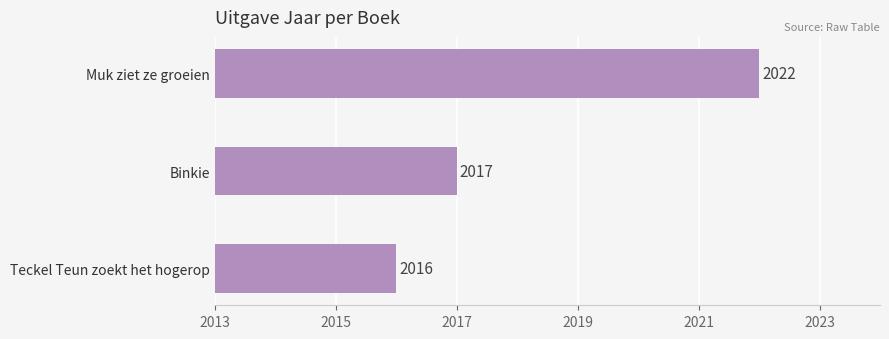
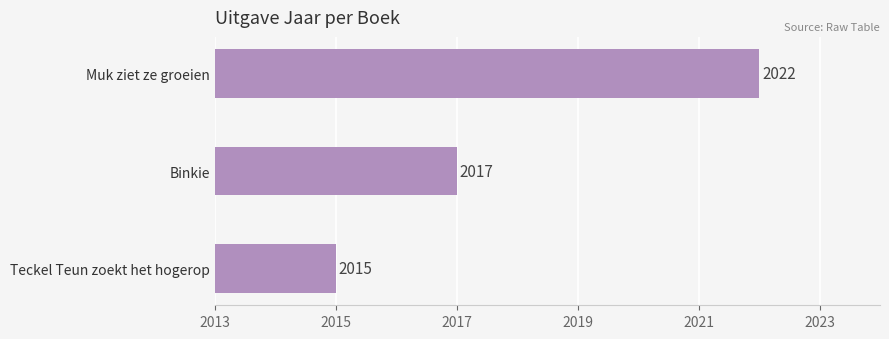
  {
    "Muk ziet ze groeien": 2022,
    "Binkie": 2017,
-   "Teckel Teun zoekt het hogerop": 2016
+   "Teckel Teun zoekt het hogerop": 2015
  }
